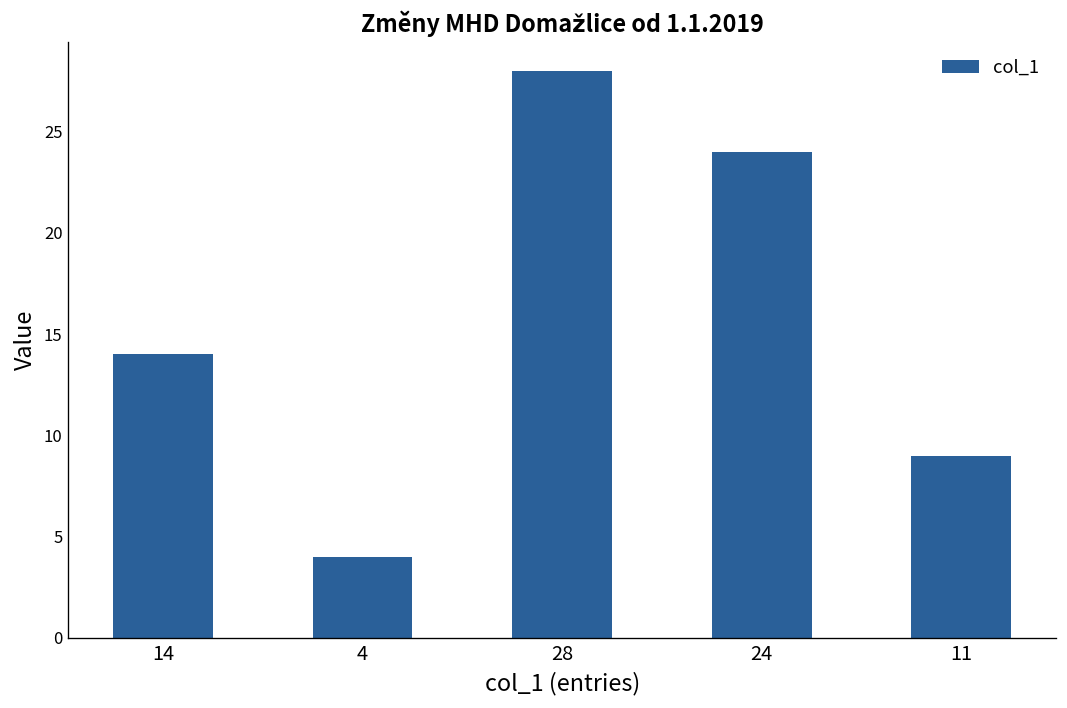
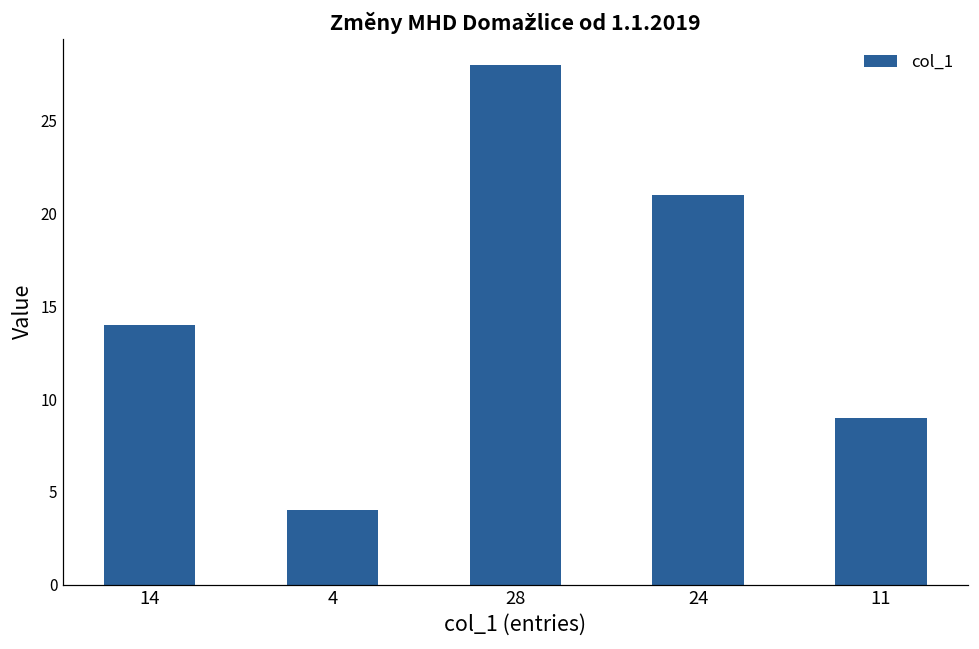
  {
    "14": 14,
    "4": 4,
    "28": 28,
-   "24": 24,
+   "24": 21,
    "11": 9
  }
